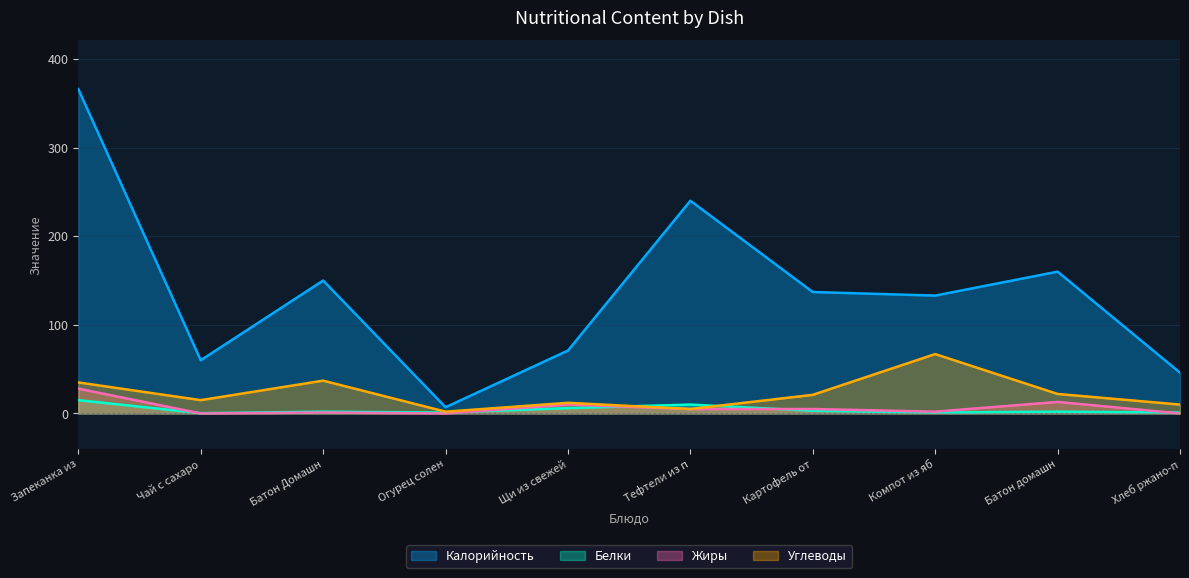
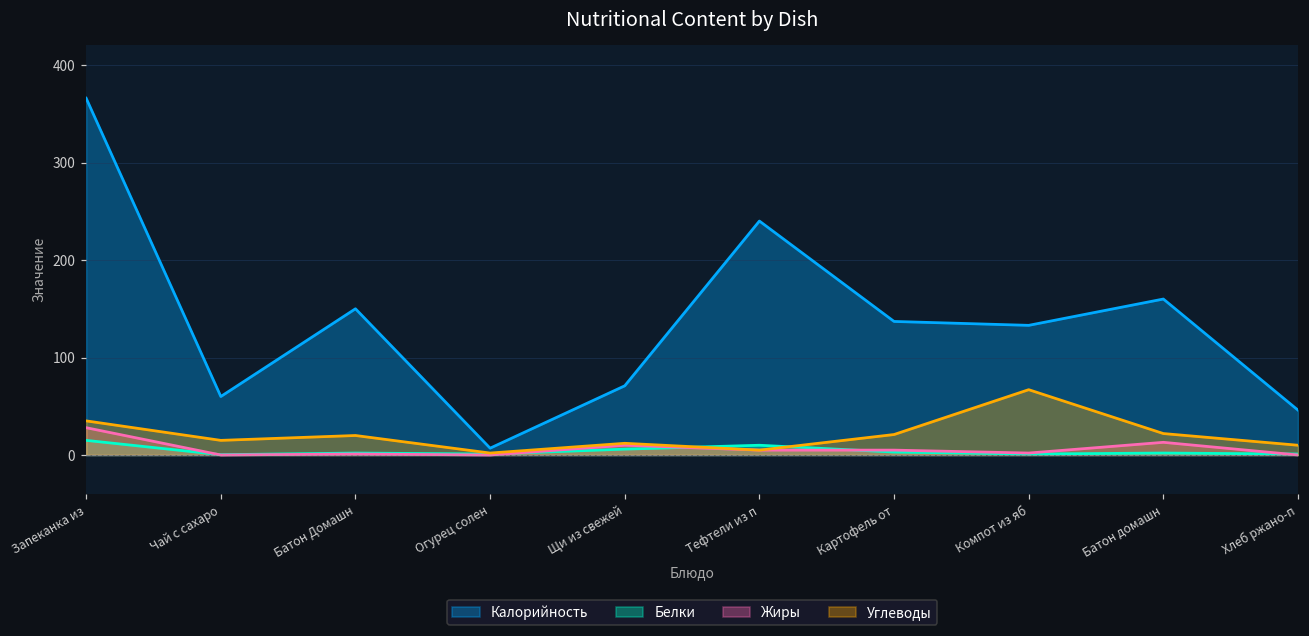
  {
    "Жиры": {
      "Запеканка из": 30,
      "Батон домашн": 10
    },
    "Углеводы": {
      "Запеканка из": 40,
      "Чай с сахаро": 20,
-     "Батон Домашн": 40,
+     "Батон Домашн": 20,
      "Картофель от": 20,
      "Компот из яб": 70,
      "Батон домашн": 20,
      "Хлеб ржано-п": 10
    }
  }
